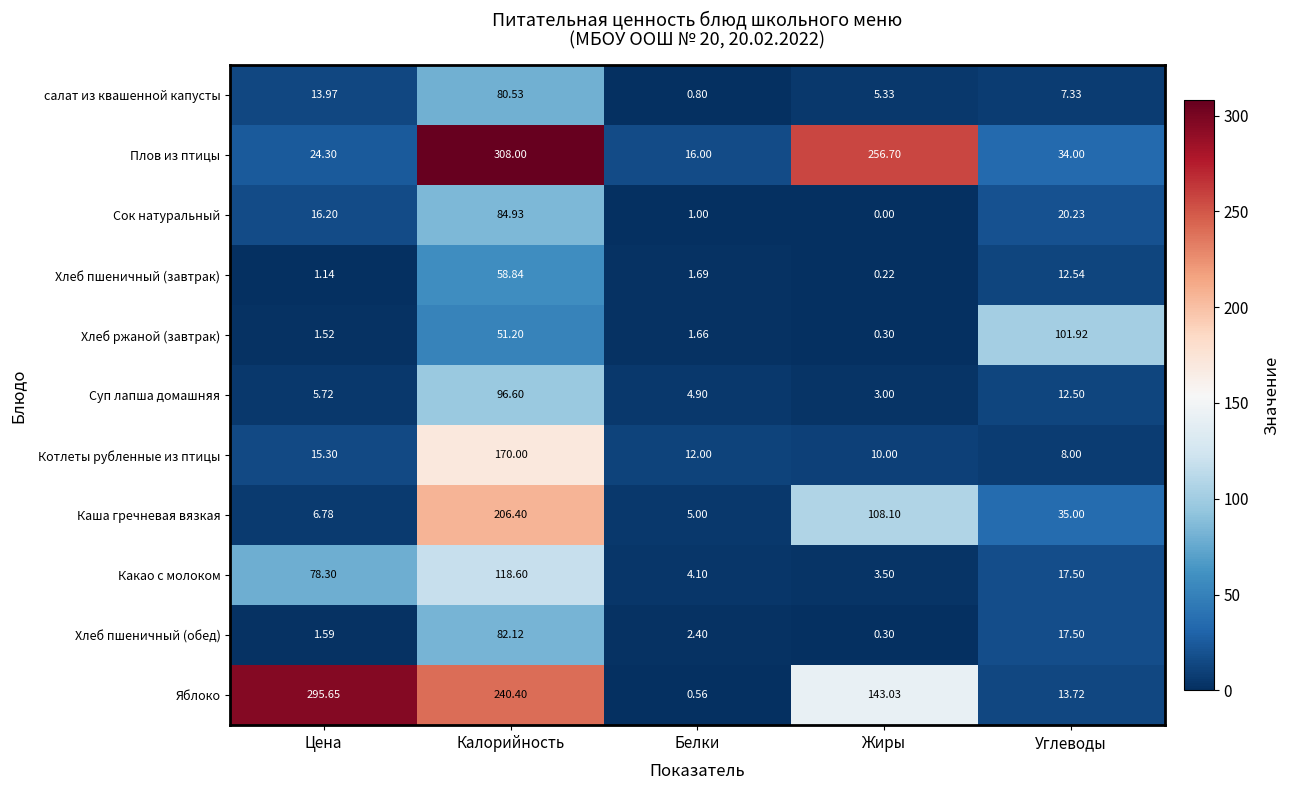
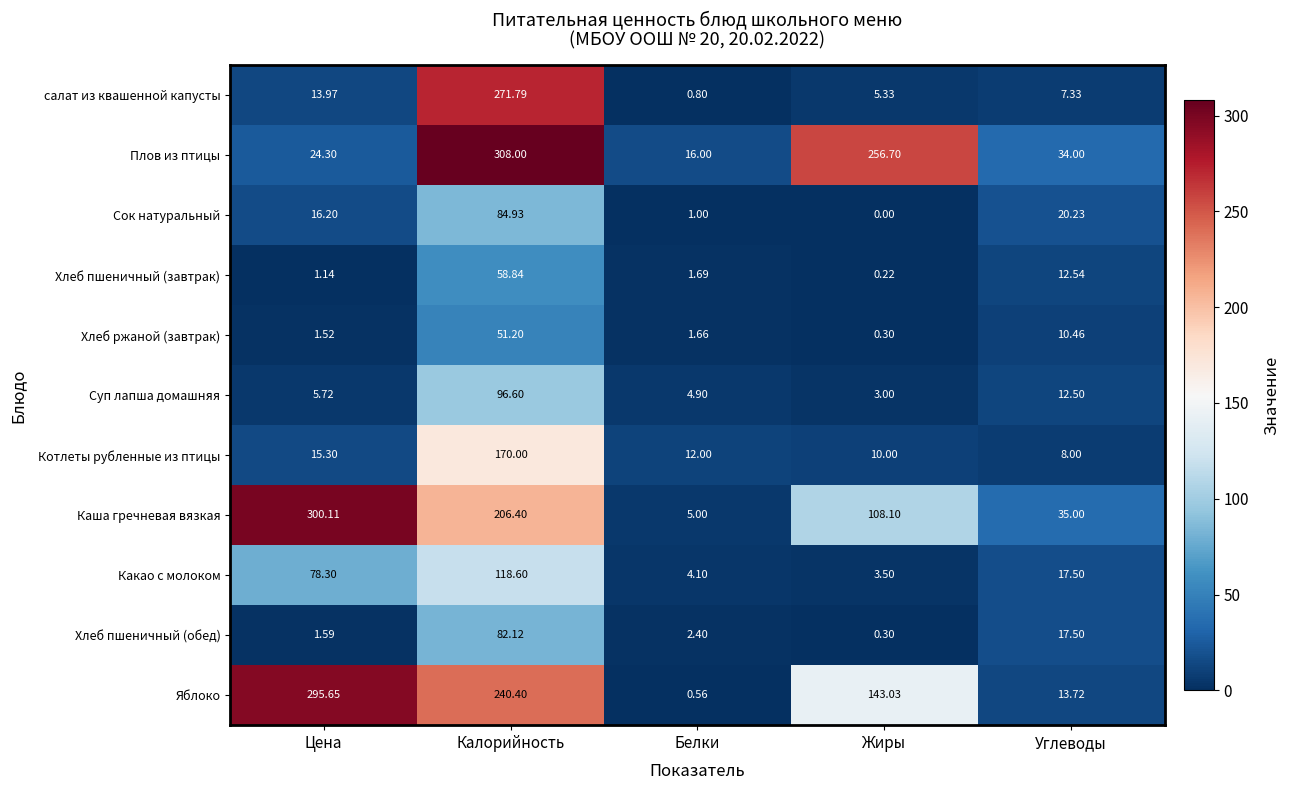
  {
    "салат из квашенной капусты": {
      "Цена": 13.97,
-     "Калорийность": 80.53,
+     "Калорийность": 271.79,
      "Белки": 0.80,
      "Жиры": 5.33,
      "Углеводы": 7.33
    },
    "Плов из птицы": {
      "Цена": 24.30,
      "Калорийность": 308.00,
      "Белки": 16.00,
      "Жиры": 256.70,
      "Углеводы": 34.00
    },
    "Сок натуральный": {
      "Цена": 16.20,
      "Калорийность": 84.93,
      "Белки": 1.00,
      "Жиры": 0.00,
      "Углеводы": 20.23
    },
    "Хлеб пшеничный (завтрак)": {
      "Цена": 1.14,
      "Калорийность": 58.84,
      "Белки": 1.69,
      "Жиры": 0.22,
      "Углеводы": 12.54
    },
    "Хлеб ржаной (завтрак)": {
      "Цена": 1.52,
      "Калорийность": 51.20,
      "Белки": 1.66,
      "Жиры": 0.30,
-     "Углеводы": 101.92
+     "Углеводы": 10.46
    },
    "Суп лапша домашняя": {
      "Цена": 5.72,
      "Калорийность": 96.60,
      "Белки": 4.90,
      "Жиры": 3.00,
      "Углеводы": 12.50
    },
    "Котлеты рубленные из птицы": {
      "Цена": 15.30,
      "Калорийность": 170.00,
      "Белки": 12.00,
      "Жиры": 10.00,
      "Углеводы": 8.00
    },
    "Каша гречневая вязкая": {
-     "Цена": 6.78,
+     "Цена": 300.11,
      "Калорийность": 206.40,
      "Белки": 5.00,
      "Жиры": 108.10,
      "Углеводы": 35.00
    },
    "Какао с молоком": {
      "Цена": 78.30,
      "Калорийность": 118.60,
      "Белки": 4.10,
      "Жиры": 3.50,
      "Углеводы": 17.50
    },
    "Хлеб пшеничный (обед)": {
      "Цена": 1.59,
      "Калорийность": 82.12,
      "Белки": 2.40,
      "Жиры": 0.30,
      "Углеводы": 17.50
    },
    "Яблоко": {
      "Цена": 295.65,
      "Калорийность": 240.40,
      "Белки": 0.56,
      "Жиры": 143.03,
      "Углеводы": 13.72
    }
  }
